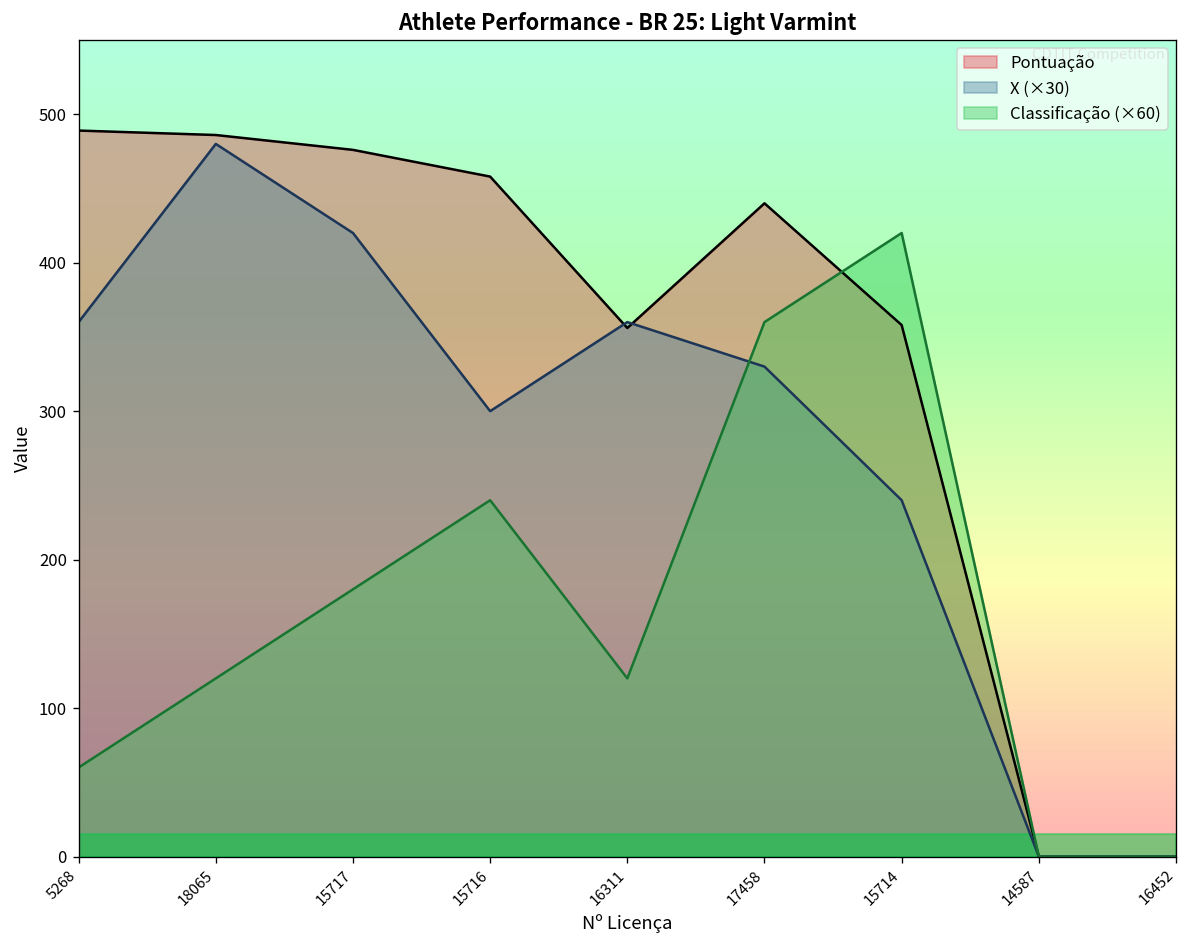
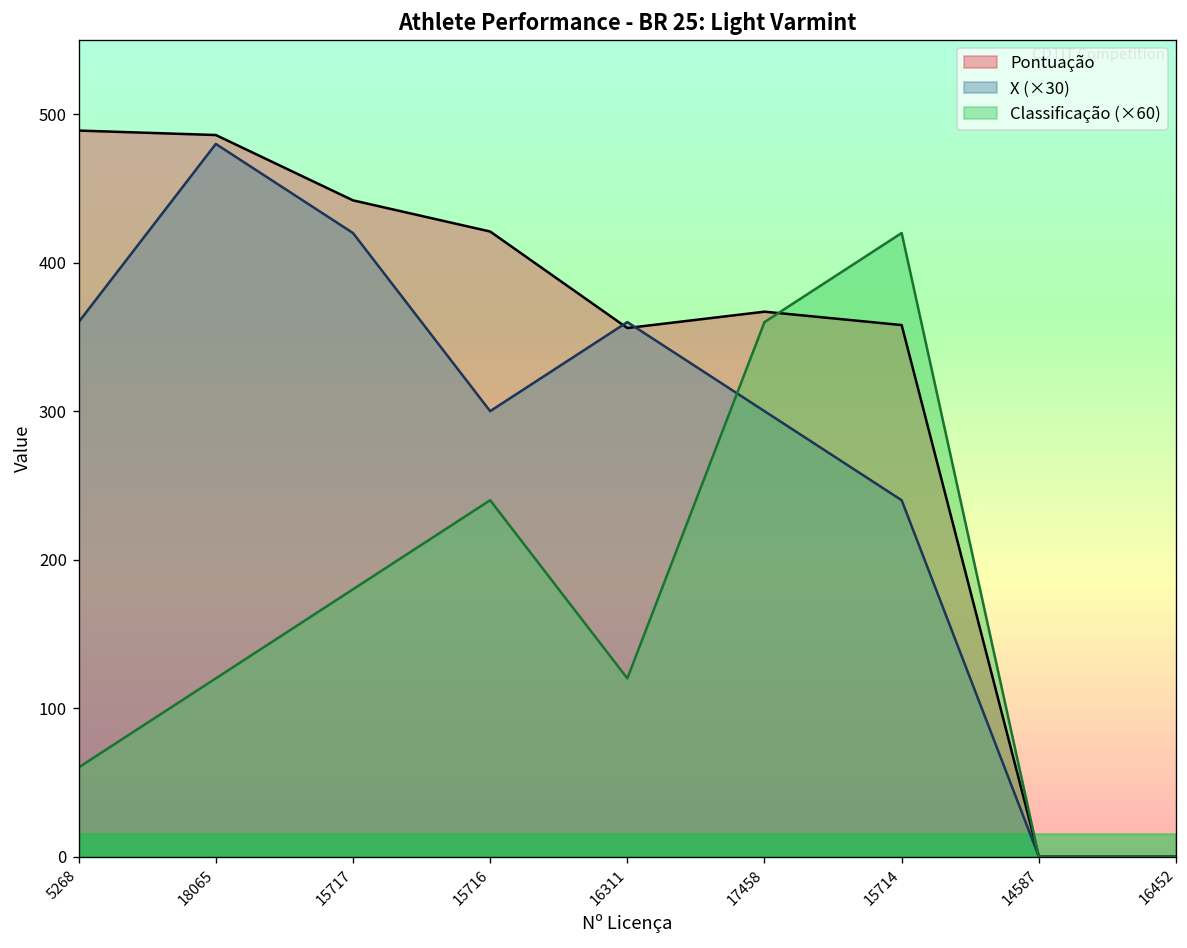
  {
    "Pontuação": {
      "5268": 489,
      "18065": 486,
-     "15717": 476,
-     "15716": 458,
+     "15717": 442,
+     "15716": 421,
      "16311": 356,
-     "17458": 440,
+     "17458": 367,
      "15714": 358
    },
    "X (×30)": {
      "5268": 360,
      "18065": 480,
      "15717": 420,
      "15716": 300,
      "16311": 360,
-     "17458": 330,
+     "17458": 300,
      "15714": 240
    },
    "Classificação (×60)": {
      "5268": 60,
      "18065": 120,
      "15717": 180,
      "15716": 240,
      "16311": 120,
      "17458": 360,
      "15714": 420
    }
  }
